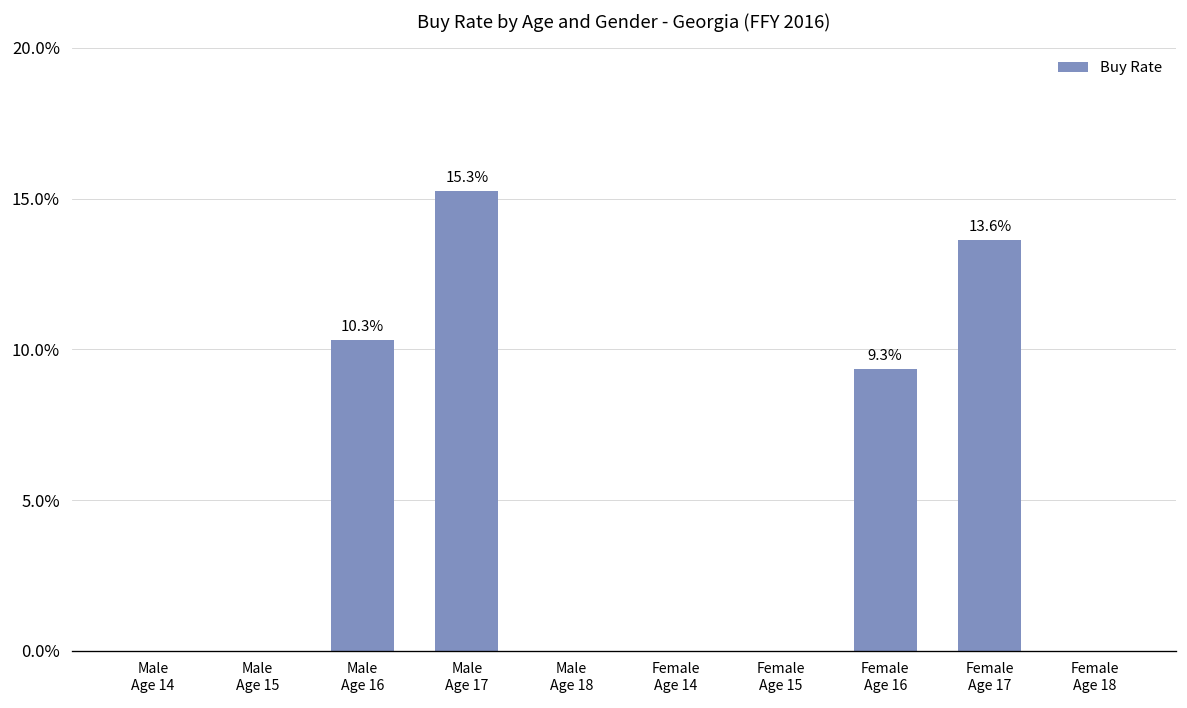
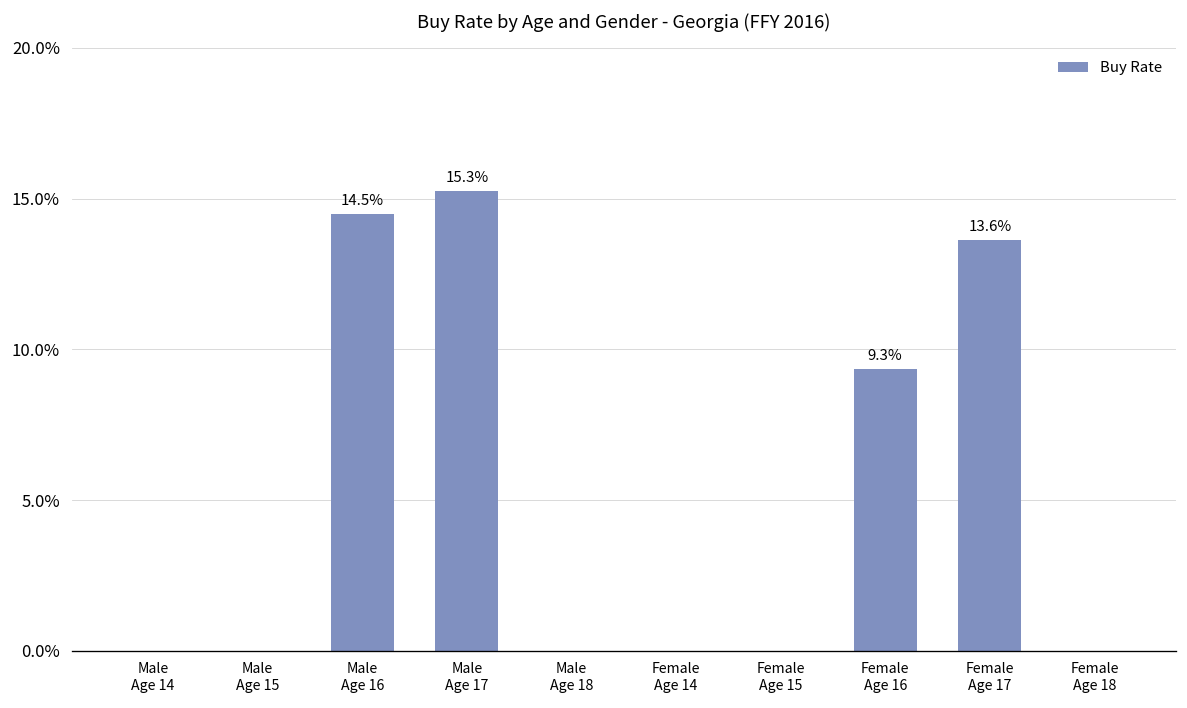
  {
-   "Male Age 16": "10.3%",
+   "Male Age 16": "14.5%",
    "Male Age 17": "15.3%",
    "Female Age 16": "9.3%",
    "Female Age 17": "13.6%"
  }
